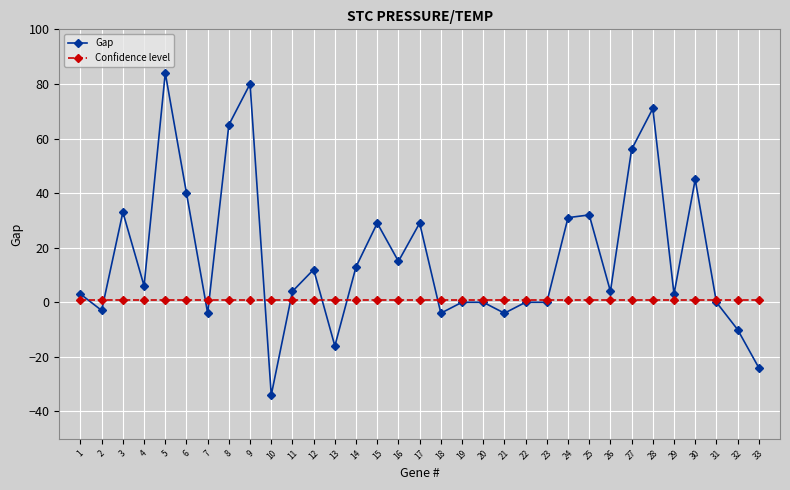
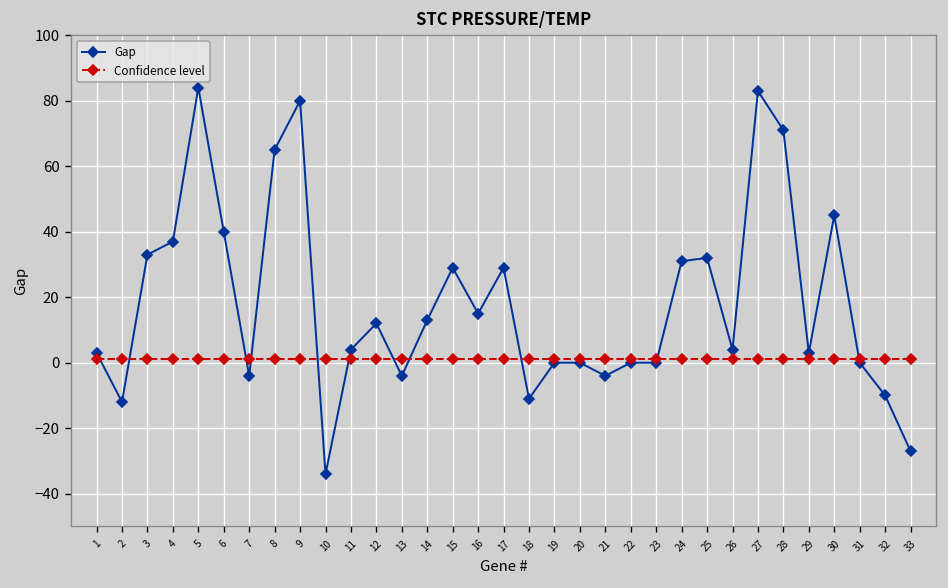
  {
    "Gap": {
      "1": 3,
-     "2": -3,
+     "2": -12,
      "3": 33,
-     "4": 6,
+     "4": 37,
      "5": 84,
      "6": 40,
      "7": -4,
      "8": 65,
      "9": 80,
      "10": -34,
      "11": 4,
      "12": 12,
-     "13": -16,
+     "13": -4,
      "14": 13,
      "15": 29,
      "16": 15,
      "17": 29,
-     "18": -4,
+     "18": -11,
      "19": 0,
      "20": 0,
      "21": -4,
      "22": 0,
      "23": 0,
      "24": 31,
      "25": 32,
      "26": 4,
-     "27": 56,
+     "27": 83,
      "28": 71,
      "29": 3,
      "30": 45,
      "31": 0,
      "32": -10,
-     "33": -24
+     "33": -27
    },
    "Confidence level": {
      "1": 1,
      "2": 1,
      "3": 1,
      "4": 1,
      "5": 1,
      "6": 1,
      "7": 1,
      "8": 1,
      "9": 1,
      "10": 1,
      "11": 1,
      "12": 1,
      "13": 1,
      "14": 1,
      "15": 1,
      "16": 1,
      "17": 1,
      "18": 1,
      "19": 1,
      "20": 1,
      "21": 1,
      "22": 1,
      "23": 1,
      "24": 1,
      "25": 1,
      "26": 1,
      "27": 1,
      "28": 1,
      "29": 1,
      "30": 1,
      "31": 1,
      "32": 1,
      "33": 1
    }
  }
